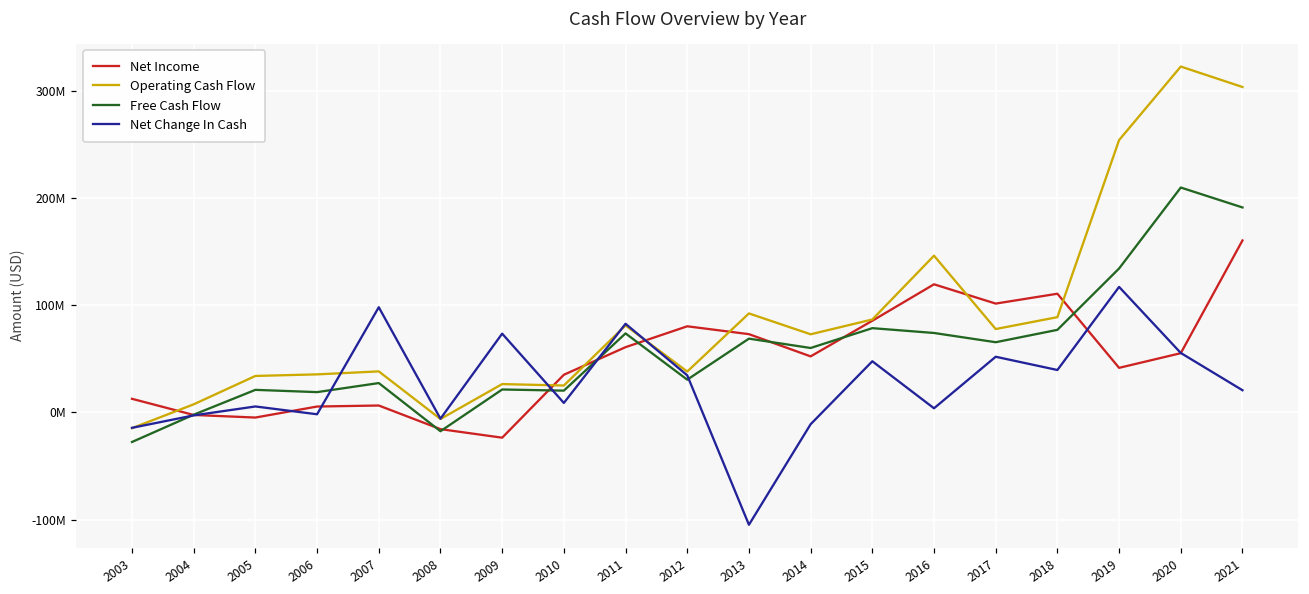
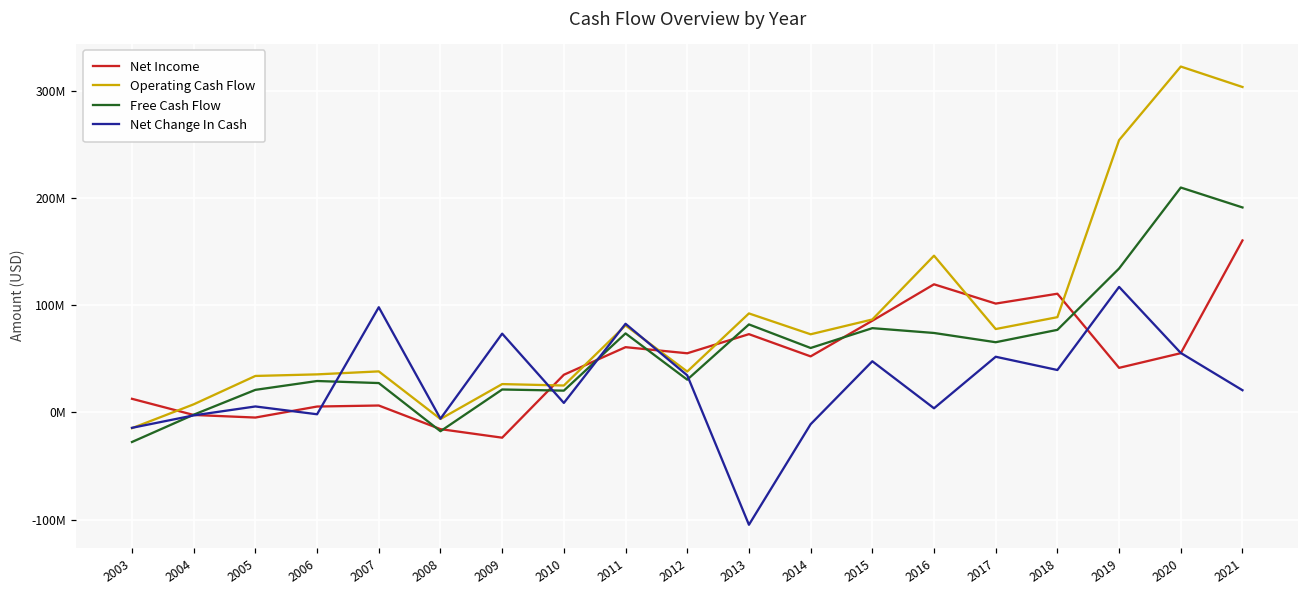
  {
    "Net Income": {
      "2003": 10000000,
      "2005": 0,
      "2006": 10000000,
      "2007": 10000000,
      "2009": -20000000,
      "2010": 40000000,
      "2011": 60000000,
-     "2012": 80000000,
+     "2012": 60000000,
      "2013": 70000000,
      "2014": 50000000,
      "2016": 120000000,
      "2017": 100000000,
      "2018": 110000000,
      "2019": 40000000,
      "2021": 160000000
    },
    "Operating Cash Flow": {
      "2004": 10000000,
      "2005": 30000000,
      "2006": 40000000,
      "2007": 40000000,
      "2009": 30000000,
      "2010": 30000000,
      "2012": 40000000,
      "2013": 90000000,
      "2014": 70000000,
      "2016": 150000000,
      "2017": 80000000,
      "2018": 90000000,
      "2019": 250000000,
      "2020": 320000000,
      "2021": 300000000
    },
    "Free Cash Flow": {
      "2003": -30000000,
      "2005": 20000000,
-     "2006": 20000000,
+     "2006": 30000000,
      "2007": 30000000,
      "2009": 20000000,
      "2010": 20000000,
      "2011": 70000000,
      "2012": 30000000,
-     "2013": 70000000,
+     "2013": 80000000,
      "2014": 60000000,
      "2015": 80000000,
      "2016": 70000000,
      "2017": 70000000,
      "2018": 80000000,
      "2019": 130000000,
      "2020": 210000000,
      "2021": 190000000
    },
    "Net Change In Cash": {
      "2005": 10000000,
      "2006": 0,
      "2007": 100000000,
      "2009": 70000000,
      "2010": 10000000,
      "2012": 30000000,
      "2013": -100000000,
      "2014": -10000000,
      "2015": 50000000,
      "2016": 0,
      "2017": 50000000,
      "2018": 40000000,
      "2019": 120000000,
      "2021": 20000000
    }
  }
